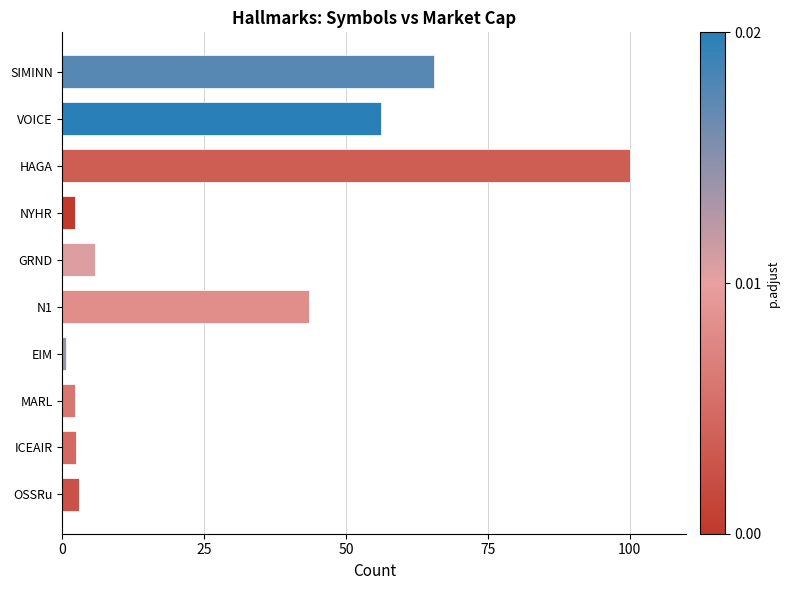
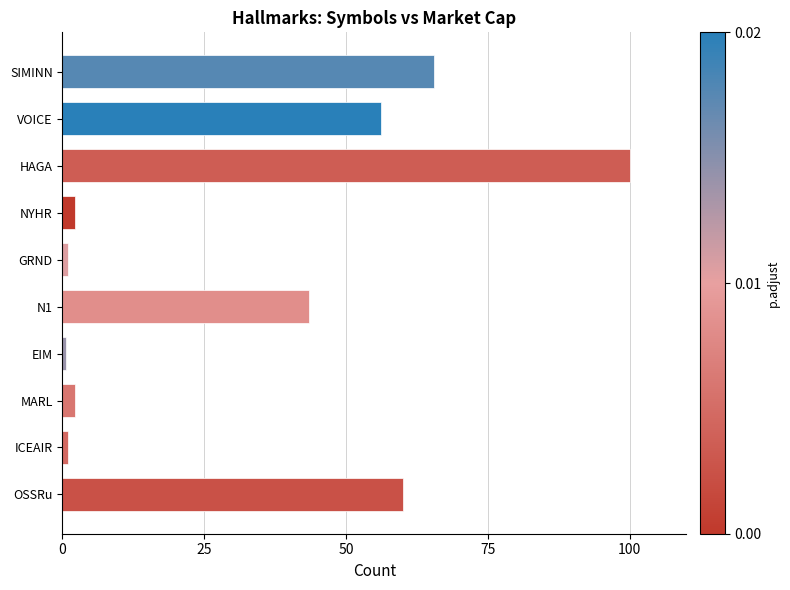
  {
    "SIMINN": 66,
    "VOICE": 56,
    "HAGA": 100,
    "NYHR": 2,
-   "GRND": 6,
+   "GRND": 1,
    "N1": 44,
    "EIM": 1,
    "MARL": 2,
-   "ICEAIR": 2,
-   "OSSRu": 3
+   "ICEAIR": 1,
+   "OSSRu": 60
  }
